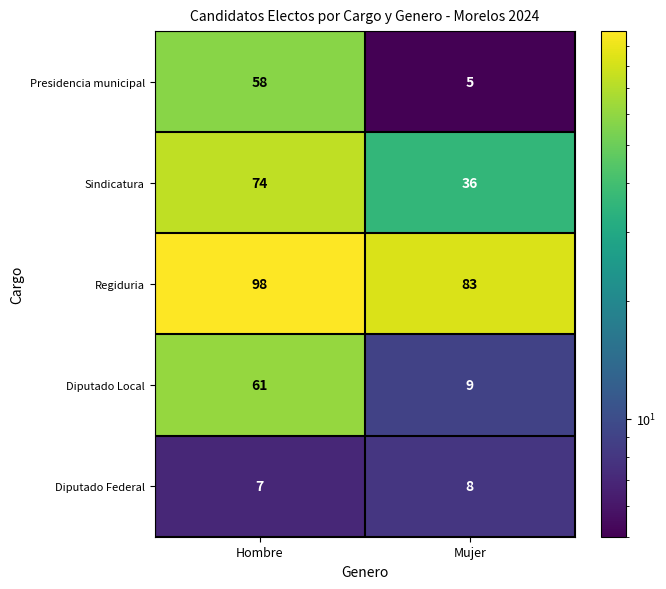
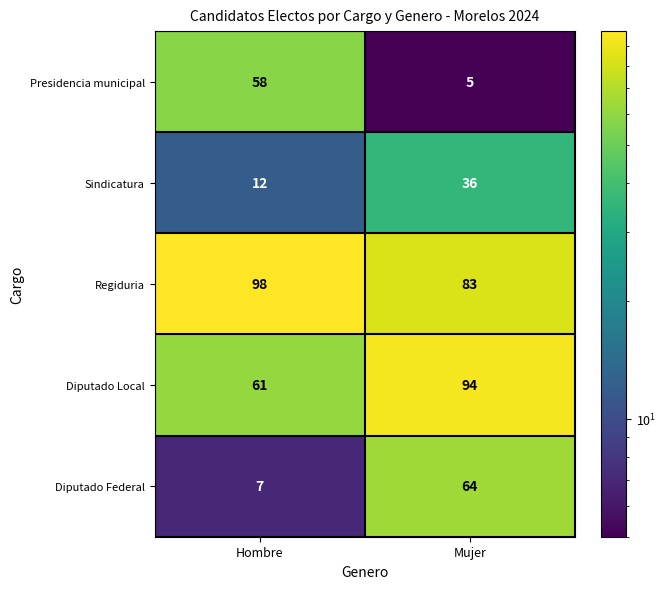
  {
    "Presidencia municipal": {
      "Hombre": 58,
      "Mujer": 5
    },
    "Sindicatura": {
-     "Hombre": 74,
+     "Hombre": 12,
      "Mujer": 36
    },
    "Regiduria": {
      "Hombre": 98,
      "Mujer": 83
    },
    "Diputado Local": {
      "Hombre": 61,
-     "Mujer": 9
+     "Mujer": 94
    },
    "Diputado Federal": {
      "Hombre": 7,
-     "Mujer": 8
+     "Mujer": 64
    }
  }
